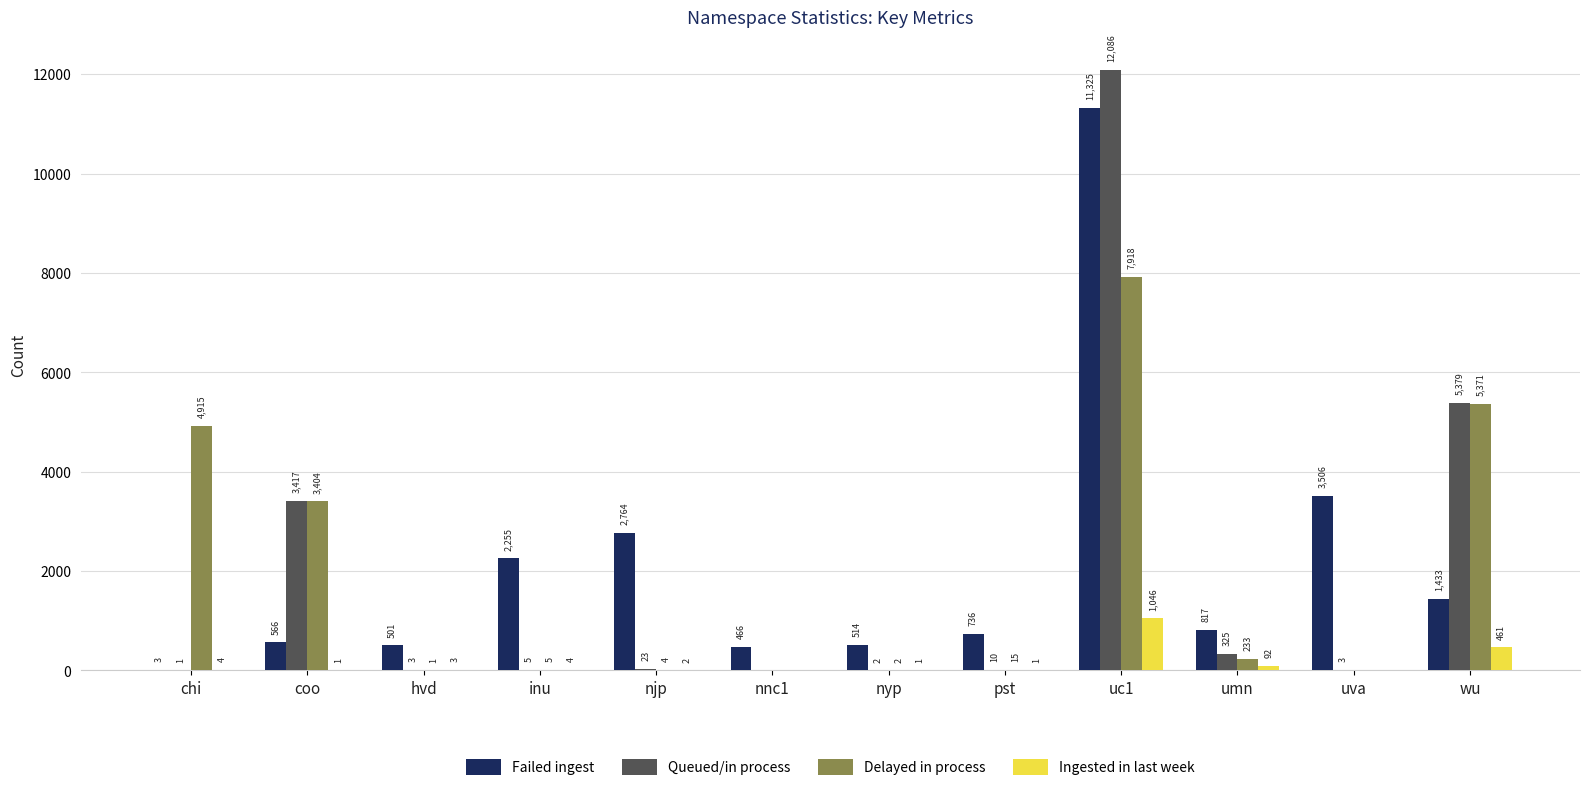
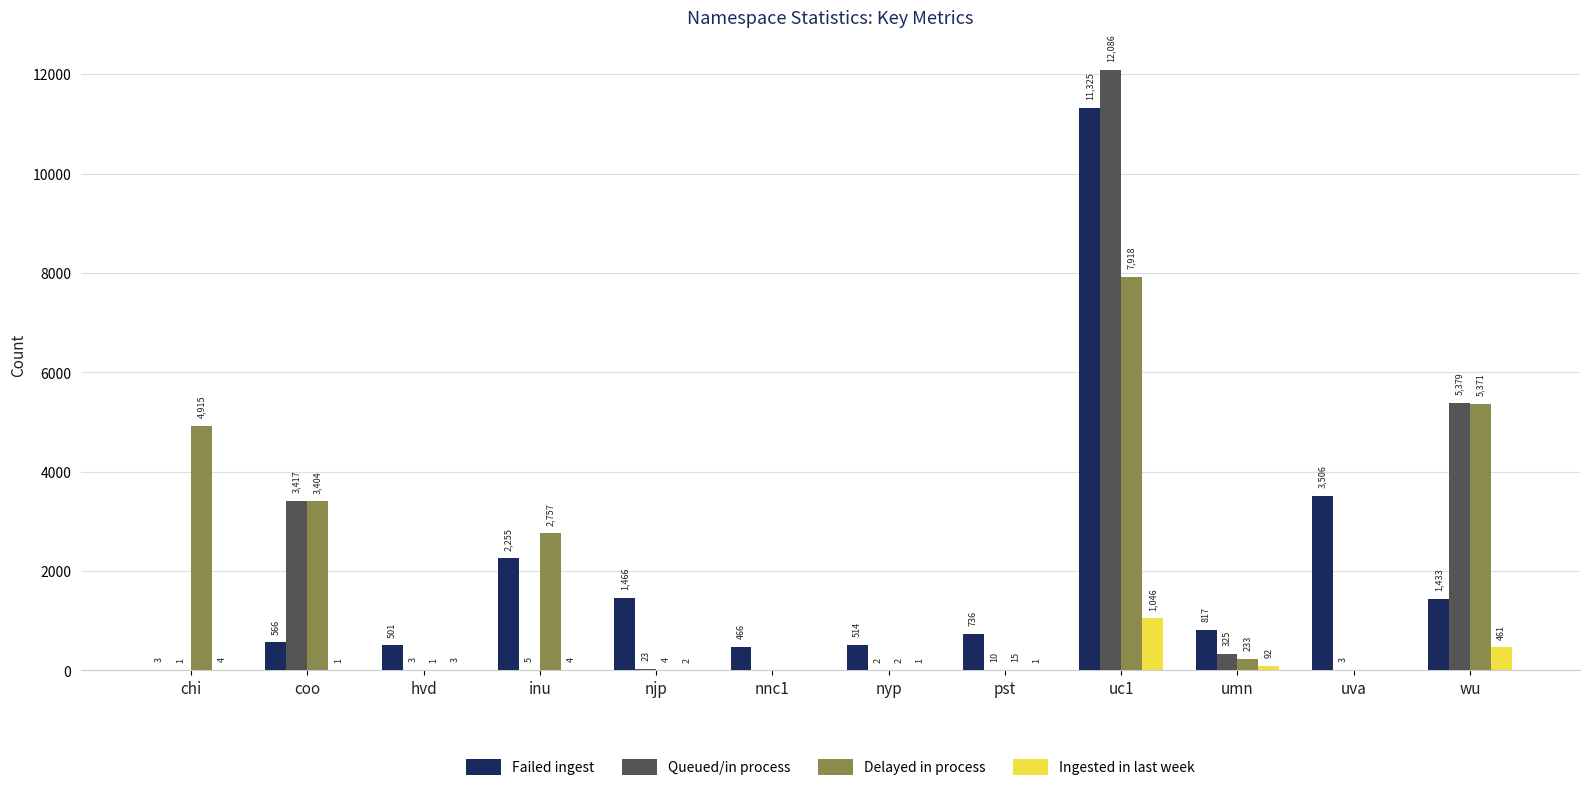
  {
    "Failed ingest": {
      "chi": "3",
      "coo": "566",
      "hvd": "501",
      "inu": "2,255",
-     "njp": "2,764",
+     "njp": "1,466",
      "nnc1": "466",
      "nyp": "514",
      "pst": "736",
      "uc1": "11,325",
      "umn": "817",
      "uva": "3,506",
      "wu": "1,433"
    },
    "Queued/in process": {
      "chi": "1",
      "coo": "3,417",
      "hvd": "3",
      "inu": "5",
      "njp": "23",
      "nyp": "2",
      "pst": "10",
      "uc1": "12,086",
      "umn": "325",
      "uva": "3",
      "wu": "5,379"
    },
    "Delayed in process": {
      "chi": "4,915",
      "coo": "3,404",
      "hvd": "1",
-     "inu": "5",
+     "inu": "2,757",
      "njp": "4",
      "nyp": "2",
      "pst": "15",
      "uc1": "7,918",
      "umn": "233",
      "wu": "5,371"
    },
    "Ingested in last week": {
      "chi": "4",
      "coo": "1",
      "hvd": "3",
      "inu": "4",
      "njp": "2",
      "nyp": "1",
      "pst": "1",
      "uc1": "1,046",
      "umn": "92",
      "wu": "461"
    }
  }
